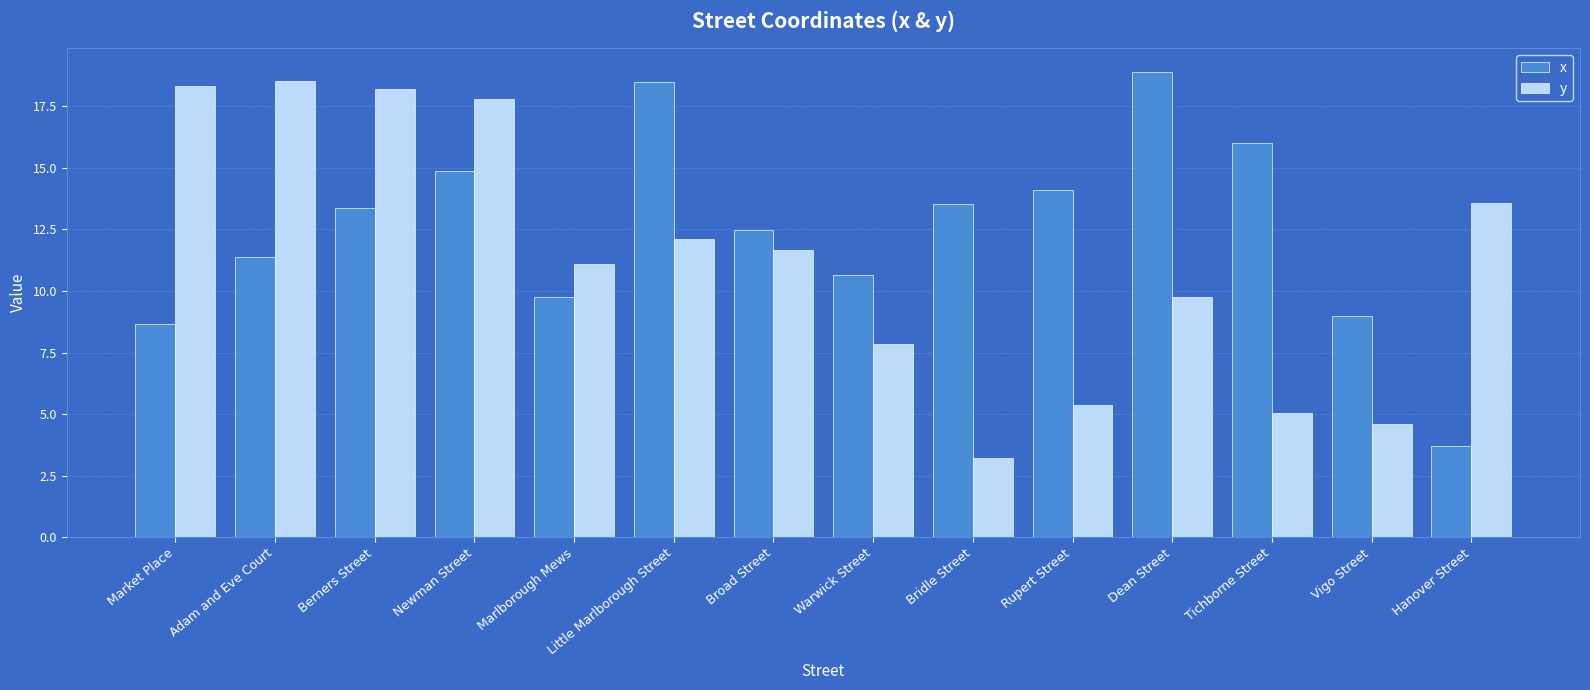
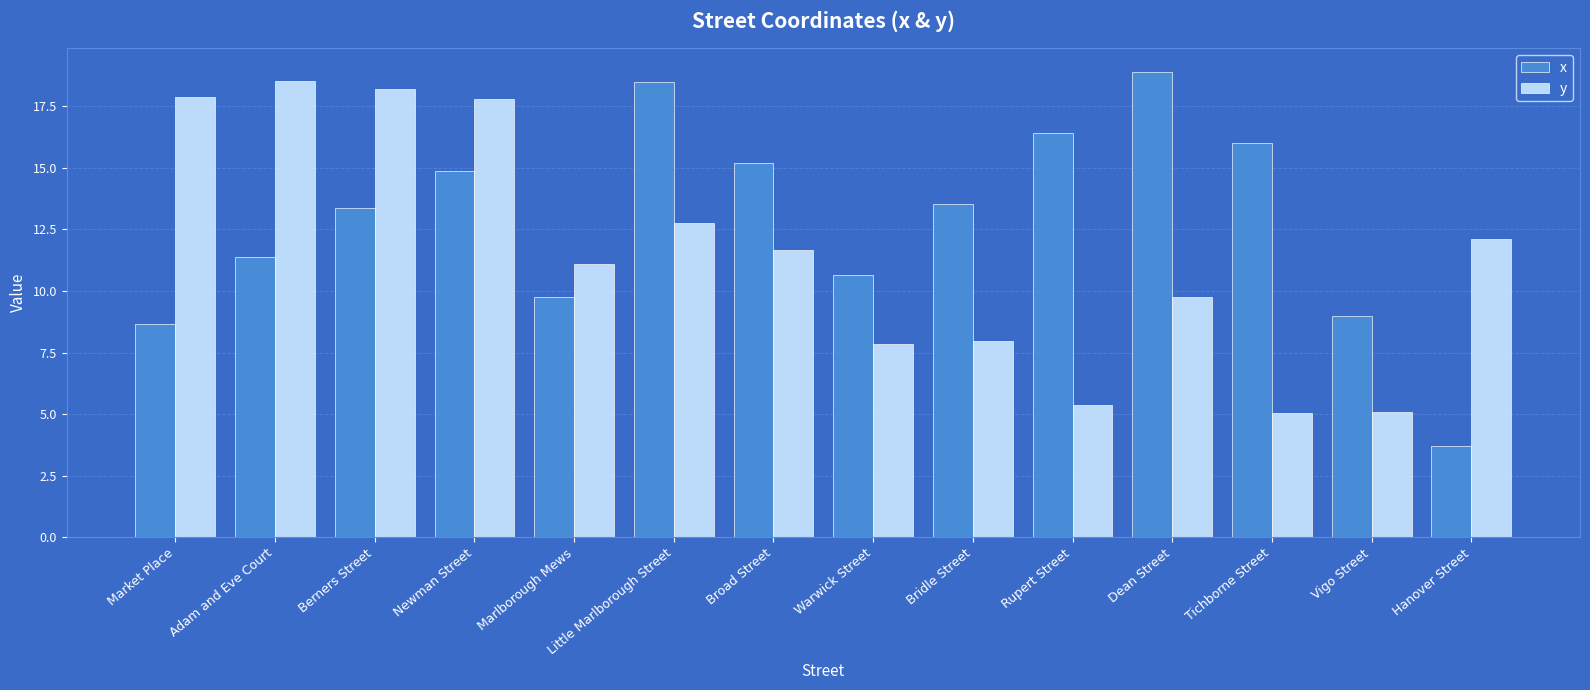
  {
    "x": {
      "Market Place": 8.7,
      "Adam and Eve Court": 11.4,
      "Berners Street": 13.4,
      "Newman Street": 14.9,
      "Marlborough Mews": 9.8,
      "Little Marlborough Street": 18.5,
-     "Broad Street": 12.5,
+     "Broad Street": 15.2,
      "Warwick Street": 10.7,
      "Bridle Street": 13.5,
-     "Rupert Street": 14.1,
+     "Rupert Street": 16.4,
      "Dean Street": 18.9,
      "Tichborne Street": 16.0,
      "Vigo Street": 9.0,
      "Hanover Street": 3.7
    },
    "y": {
-     "Market Place": 18.3,
+     "Market Place": 17.9,
      "Adam and Eve Court": 18.5,
      "Berners Street": 18.2,
      "Newman Street": 17.8,
      "Marlborough Mews": 11.1,
-     "Little Marlborough Street": 12.1,
+     "Little Marlborough Street": 12.8,
      "Broad Street": 11.7,
      "Warwick Street": 7.8,
-     "Bridle Street": 3.2,
+     "Bridle Street": 8.0,
      "Rupert Street": 5.4,
      "Dean Street": 9.7,
      "Tichborne Street": 5.0,
-     "Vigo Street": 4.6,
-     "Hanover Street": 13.6
+     "Vigo Street": 5.1,
+     "Hanover Street": 12.1
    }
  }
